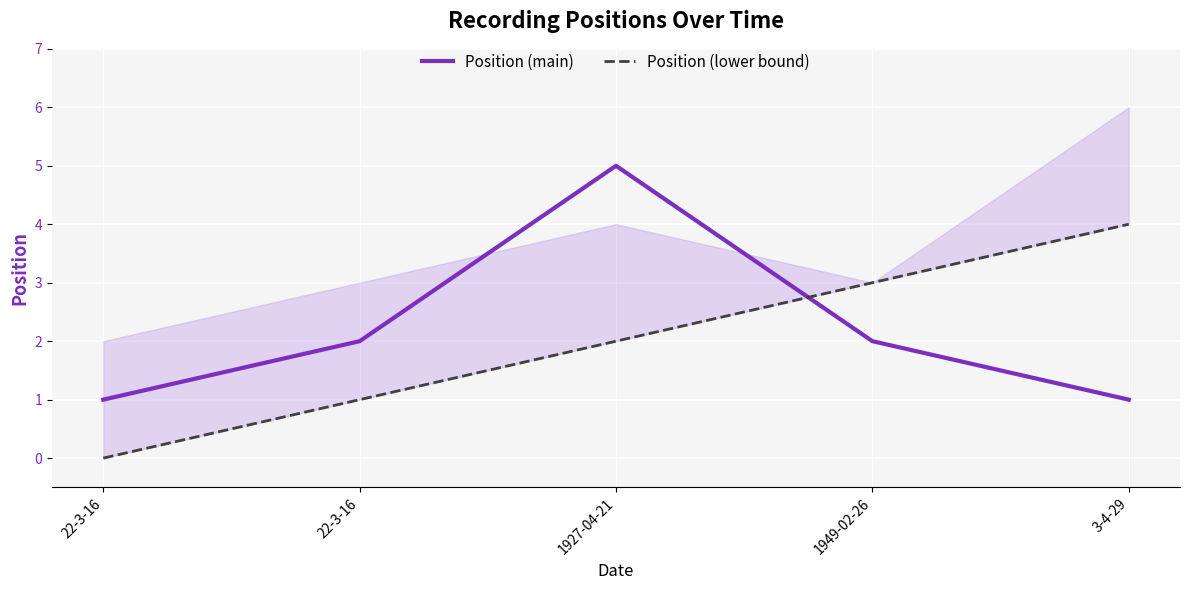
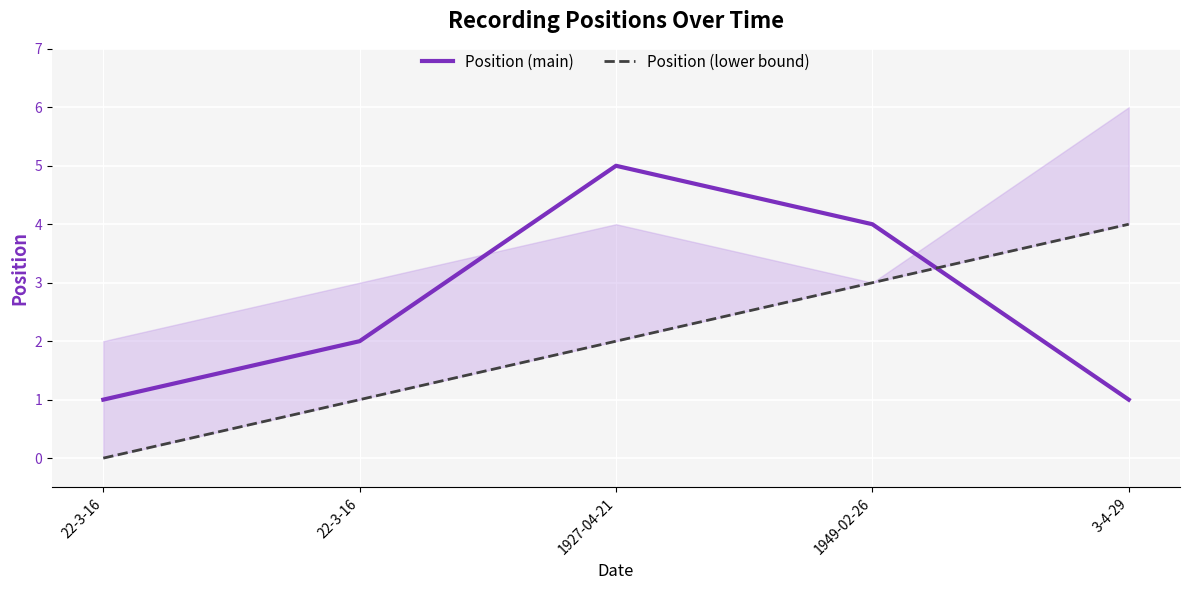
  {
    "Position (main)": {
      "1927-04-21": 5,
-     "1949-02-26": 2,
+     "1949-02-26": 4,
      "3-4-29": 1
    },
    "Position (lower bound)": {
      "1927-04-21": 2,
      "3-4-29": 4
    }
  }
